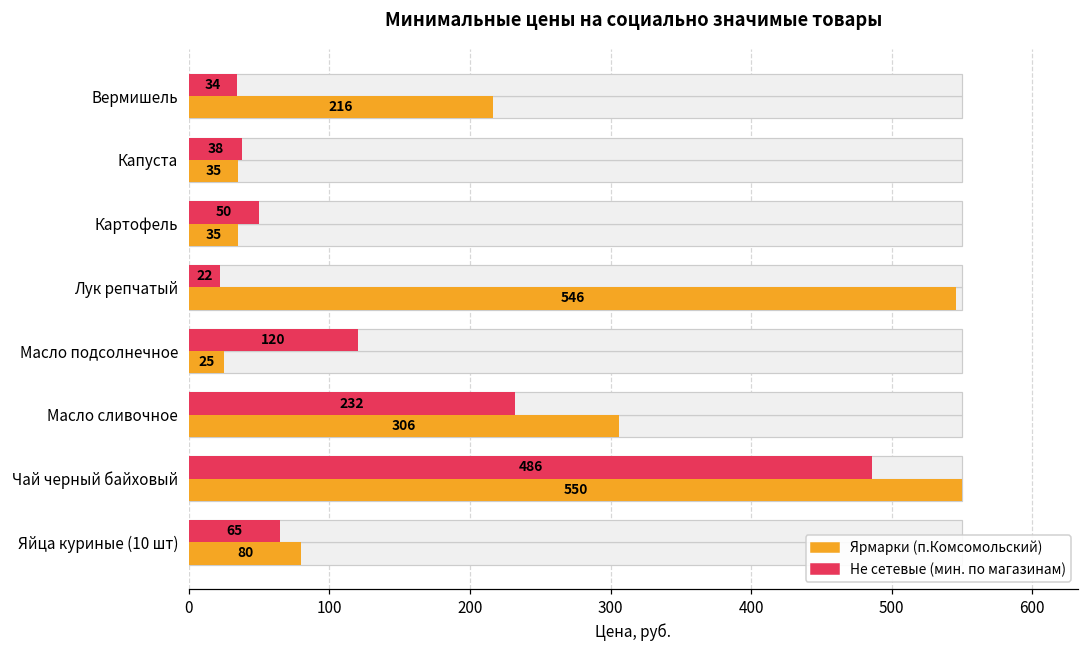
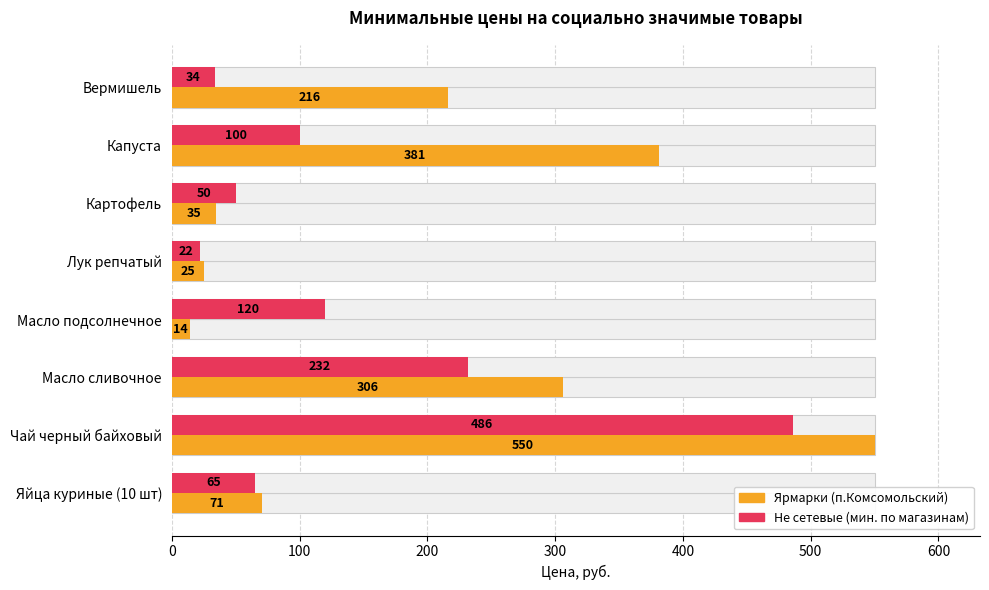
  {
    "Ярмарки (п.Комсомольский)": {
-     "Капуста": 35,
-     "Лук репчатый": 546,
-     "Масло подсолнечное": 25,
+     "Капуста": 381,
+     "Лук репчатый": 25,
+     "Масло подсолнечное": 14,
      "Чай черный байховый": 550,
-     "Яйца куриные (10 шт)": 80
+     "Яйца куриные (10 шт)": 71
    },
    "Не сетевые (мин. по магазинам)": {
-     "Капуста": 38
+     "Капуста": 100
    }
  }
